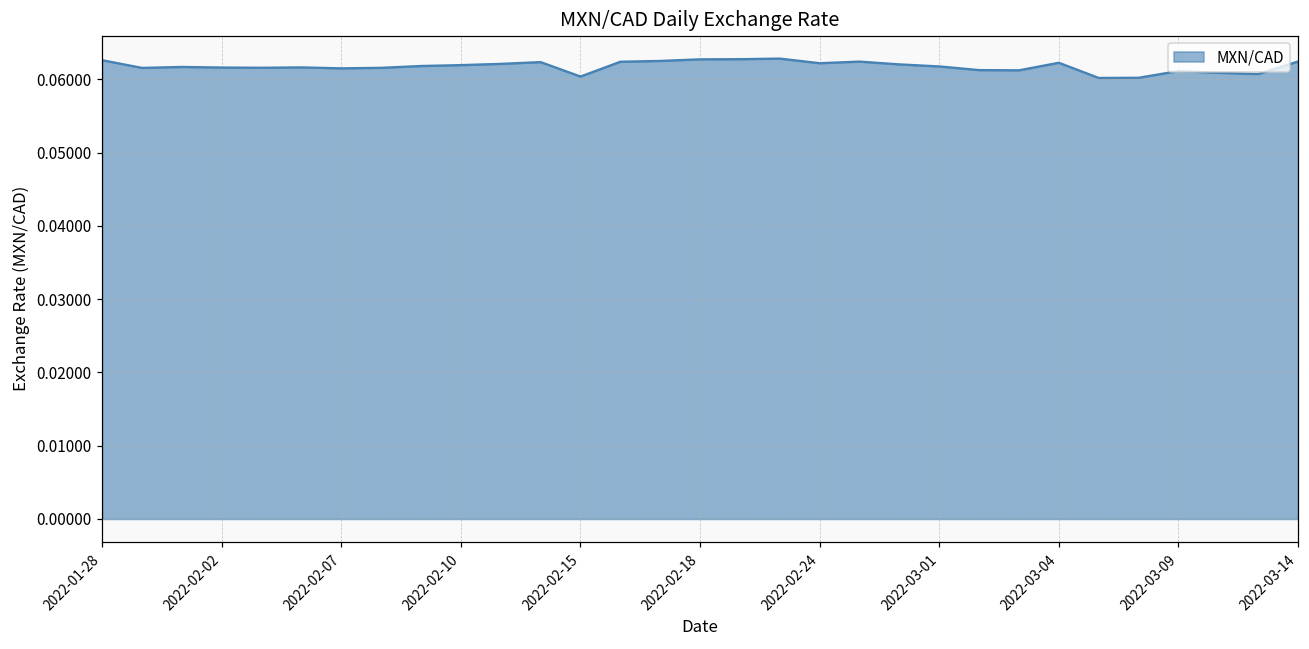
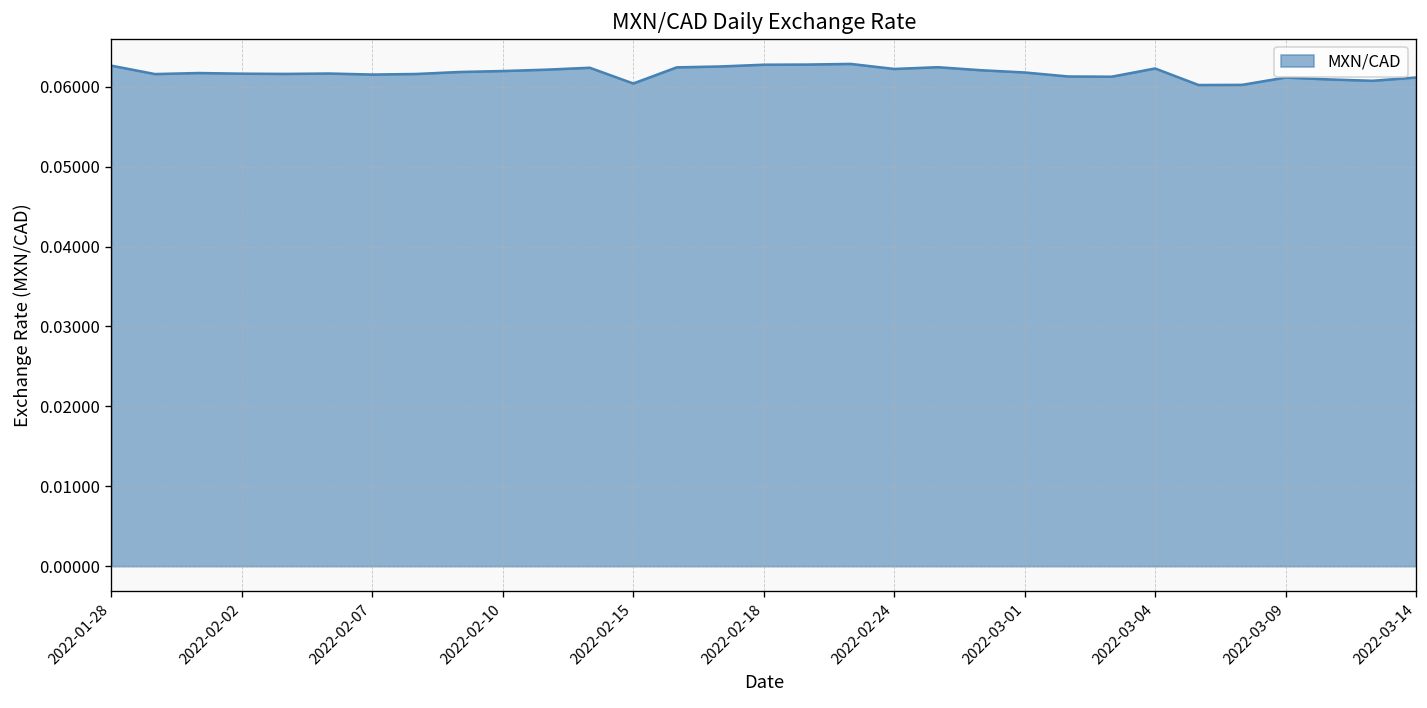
  {
    "2022-01-28": 0.063,
    "2022-02-02": 0.062,
    "2022-02-07": 0.062,
    "2022-02-10": 0.062,
    "2022-02-15": 0.060,
    "2022-02-18": 0.063,
    "2022-02-24": 0.062,
    "2022-03-01": 0.062,
    "2022-03-04": 0.062,
    "2022-03-09": 0.061,
-   "2022-03-14": 0.062
+   "2022-03-14": 0.061
  }
